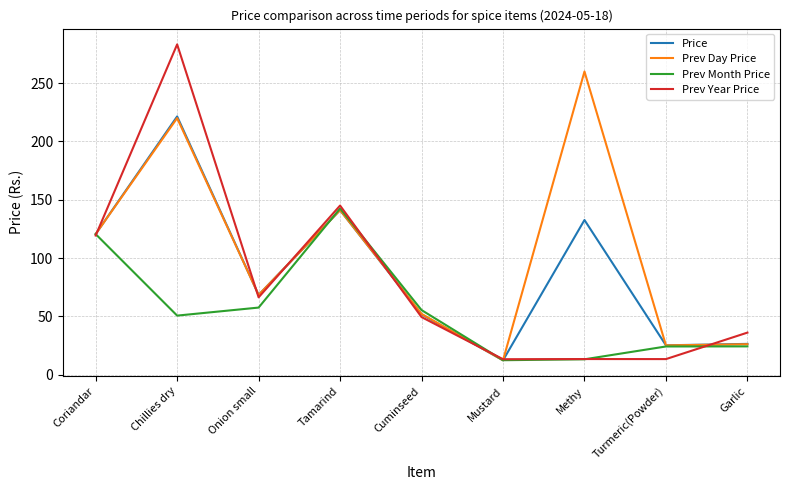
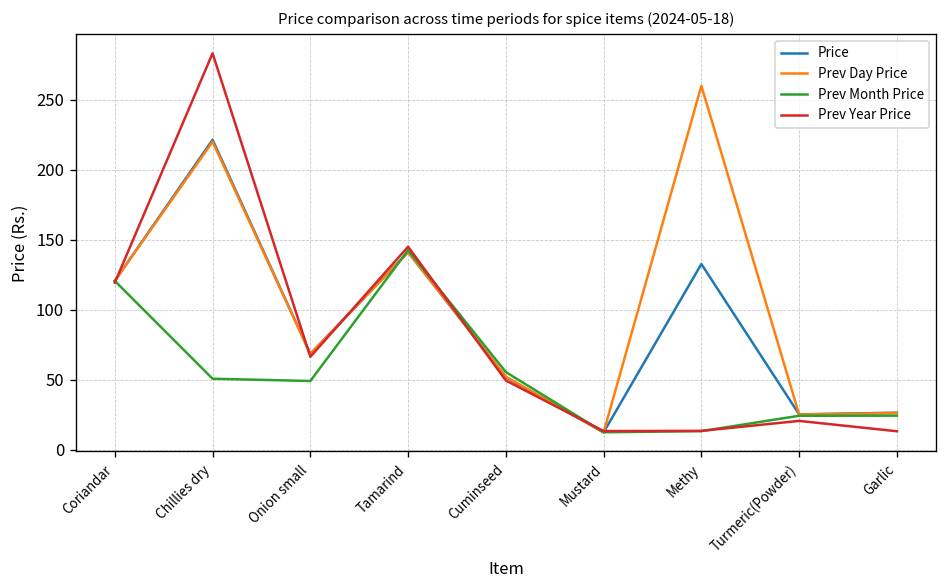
  {
    "Price": {
      "Methy": 133
    },
    "Prev Day Price": {
      "Methy": 260
    },
    "Prev Month Price": {
      "Chillies dry": 51,
-     "Onion small": 58,
+     "Onion small": 49,
      "Cuminseed": 55
    },
    "Prev Year Price": {
      "Chillies dry": 283,
      "Tamarind": 145,
      "Cuminseed": 49,
-     "Turmeric(Powder)": 13,
-     "Garlic": 36
+     "Turmeric(Powder)": 20,
+     "Garlic": 13
    }
  }
